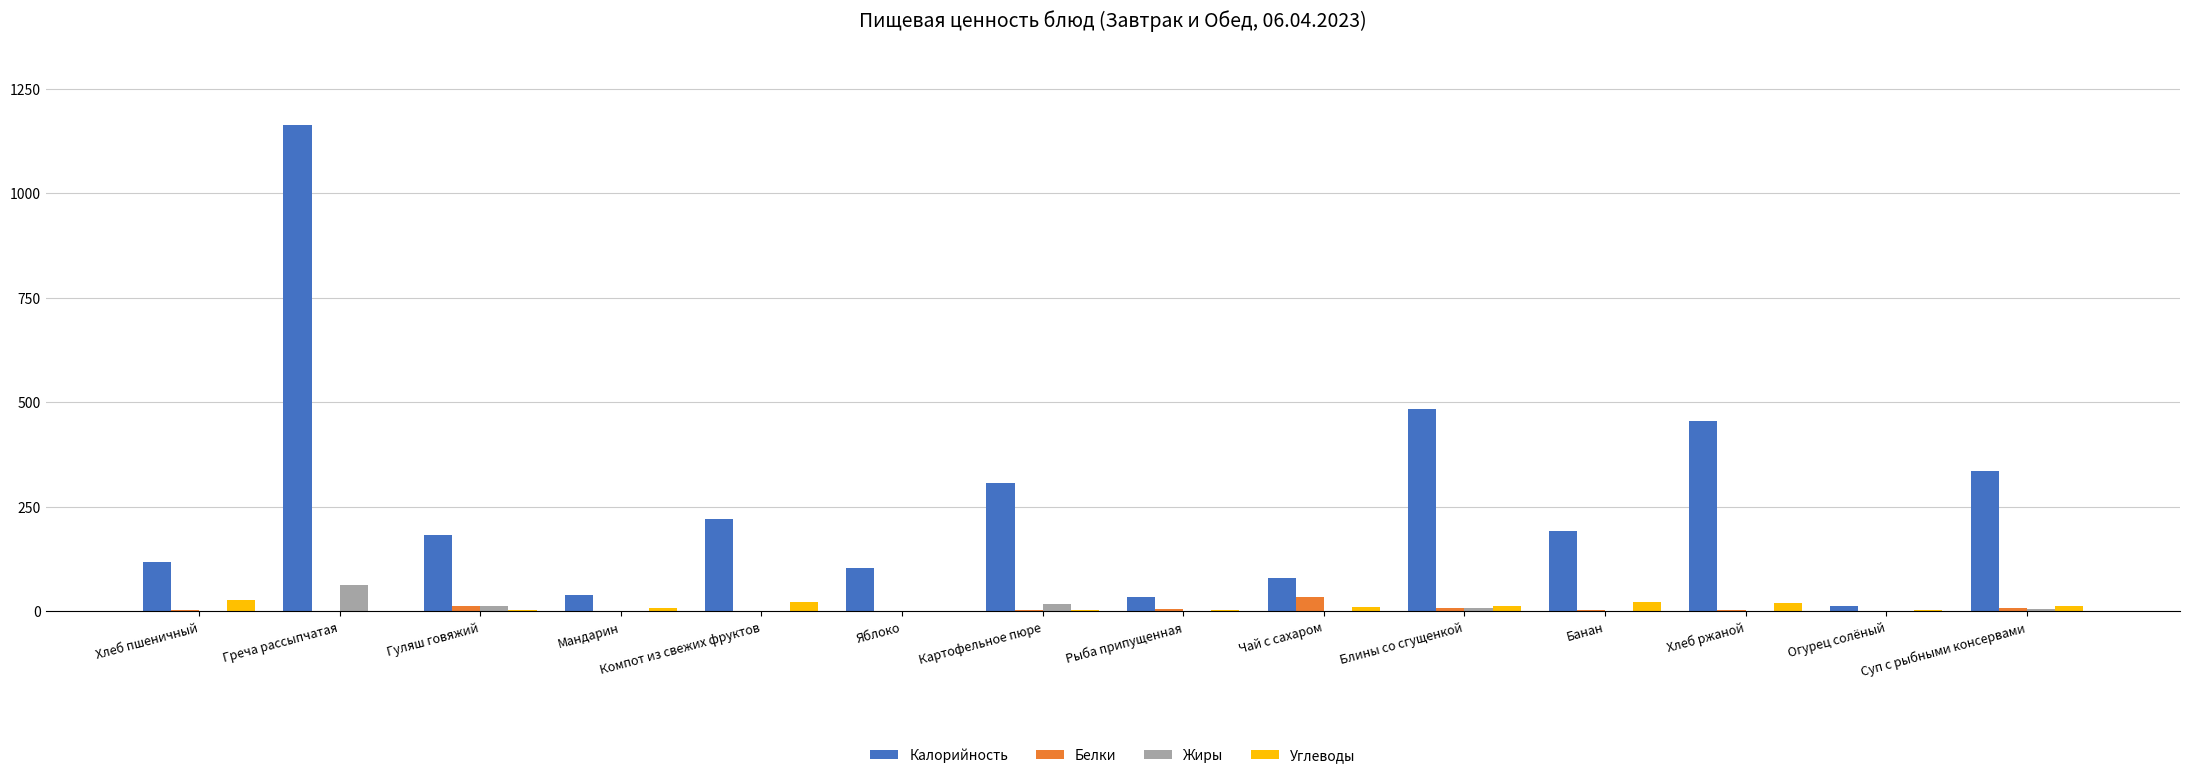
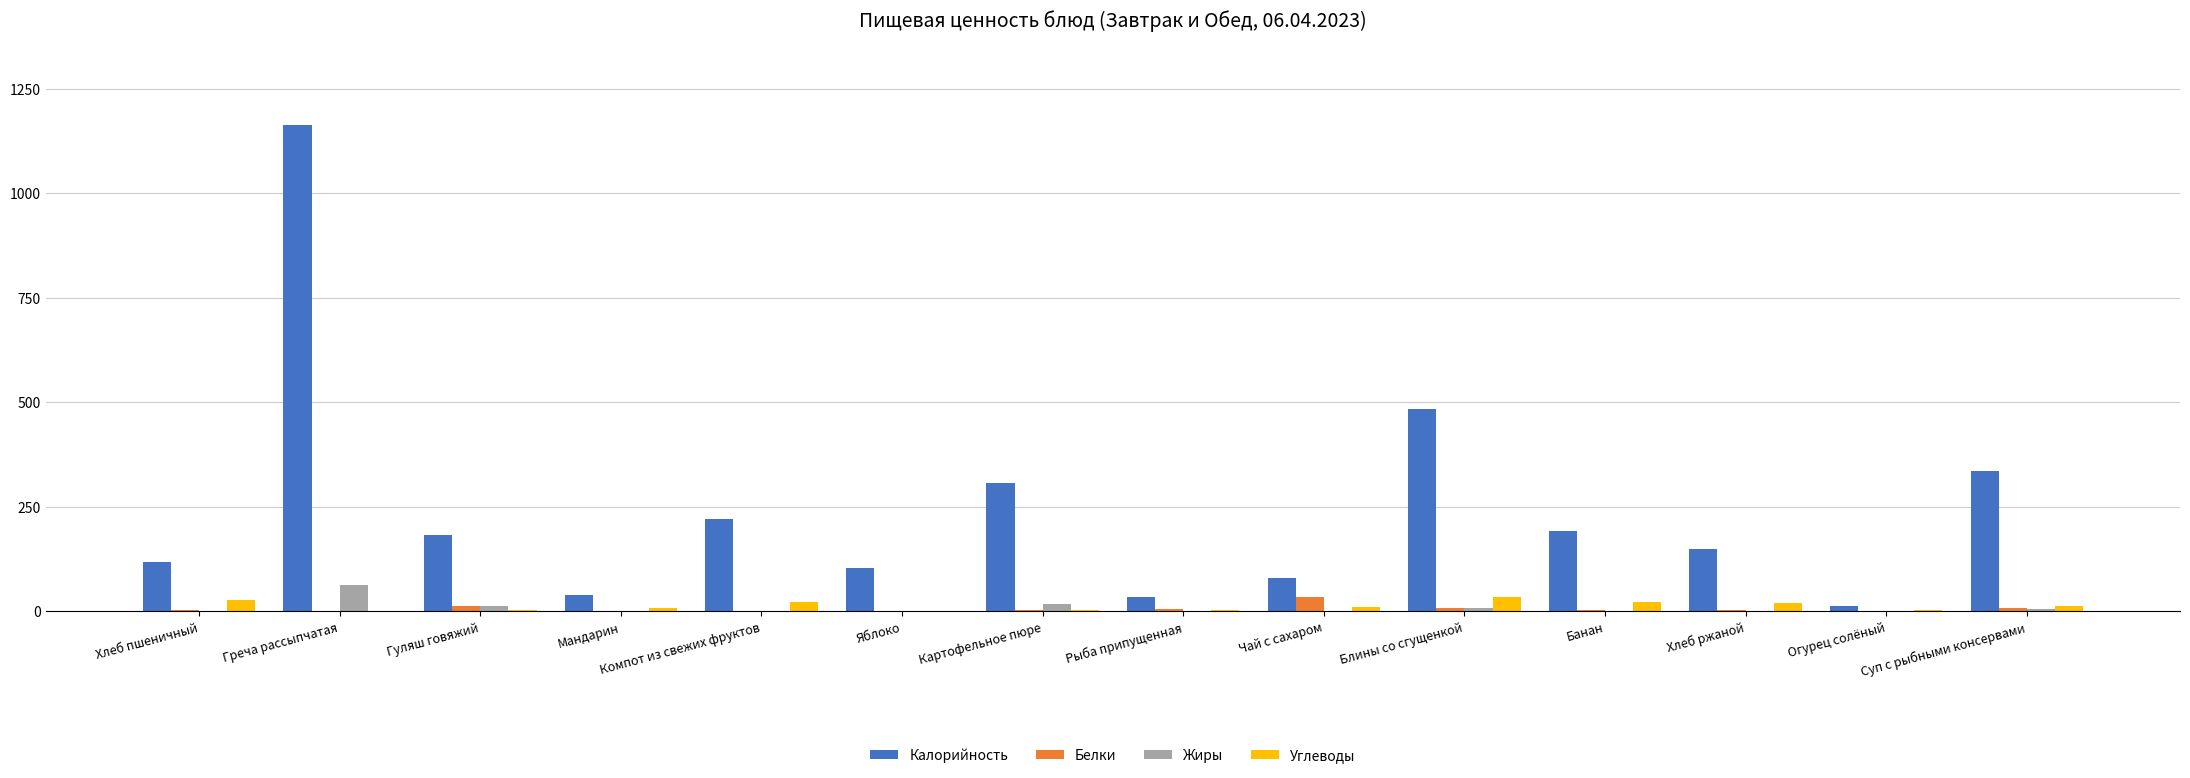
  {
    "Калорийность": {
      "Хлеб пшеничный": 120,
      "Греча рассыпчатая": 1160,
      "Гуляш говяжий": 180,
      "Мандарин": 40,
      "Компот из свежих фруктов": 220,
      "Яблоко": 100,
      "Картофельное пюре": 310,
      "Рыба припущенная": 30,
      "Чай с сахаром": 80,
      "Блины со сгущенкой": 480,
      "Банан": 190,
-     "Хлеб ржаной": 450,
+     "Хлеб ржаной": 150,
      "Огурец солёный": 10,
      "Суп с рыбными консервами": 330
    },
    "Белки": {
      "Греча рассыпчатая": 0,
      "Гуляш говяжий": 10,
      "Компот из свежих фруктов": 0,
      "Рыба припущенная": 10,
      "Чай с сахаром": 30,
      "Блины со сгущенкой": 10,
      "Суп с рыбными консервами": 10
    },
    "Жиры": {
      "Греча рассыпчатая": 60,
      "Гуляш говяжий": 10,
      "Мандарин": 0,
      "Компот из свежих фруктов": 0,
      "Яблоко": 0,
      "Картофельное пюре": 20,
      "Рыба припущенная": 0,
      "Чай с сахаром": 0,
      "Блины со сгущенкой": 10,
      "Банан": 0,
      "Огурец солёный": 0
    },
    "Углеводы": {
      "Хлеб пшеничный": 30,
      "Мандарин": 10,
      "Компот из свежих фруктов": 20,
      "Яблоко": 0,
      "Чай с сахаром": 10,
-     "Блины со сгущенкой": 10,
+     "Блины со сгущенкой": 40,
      "Банан": 20,
      "Хлеб ржаной": 20,
      "Суп с рыбными консервами": 10
    }
  }
